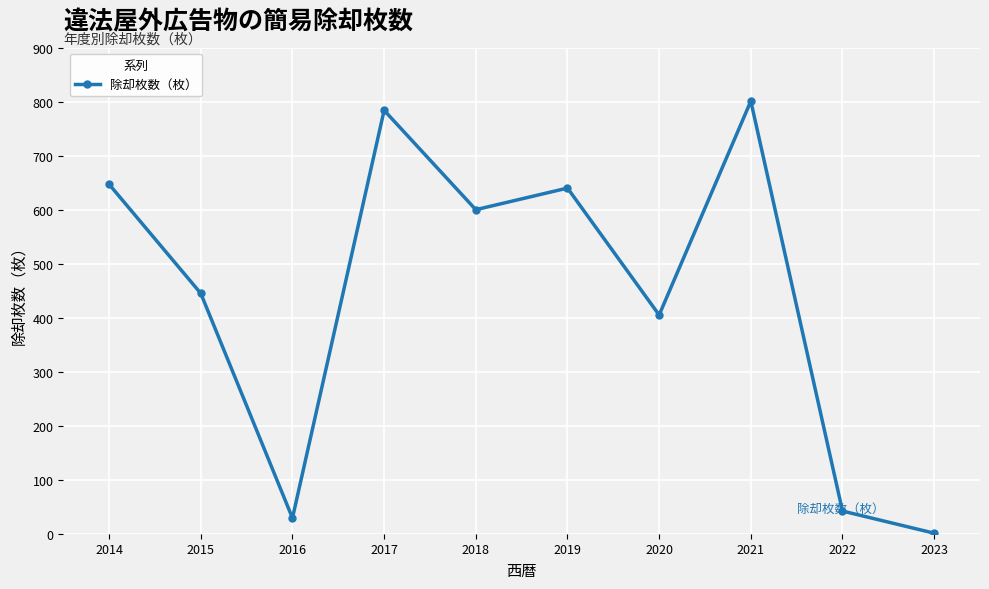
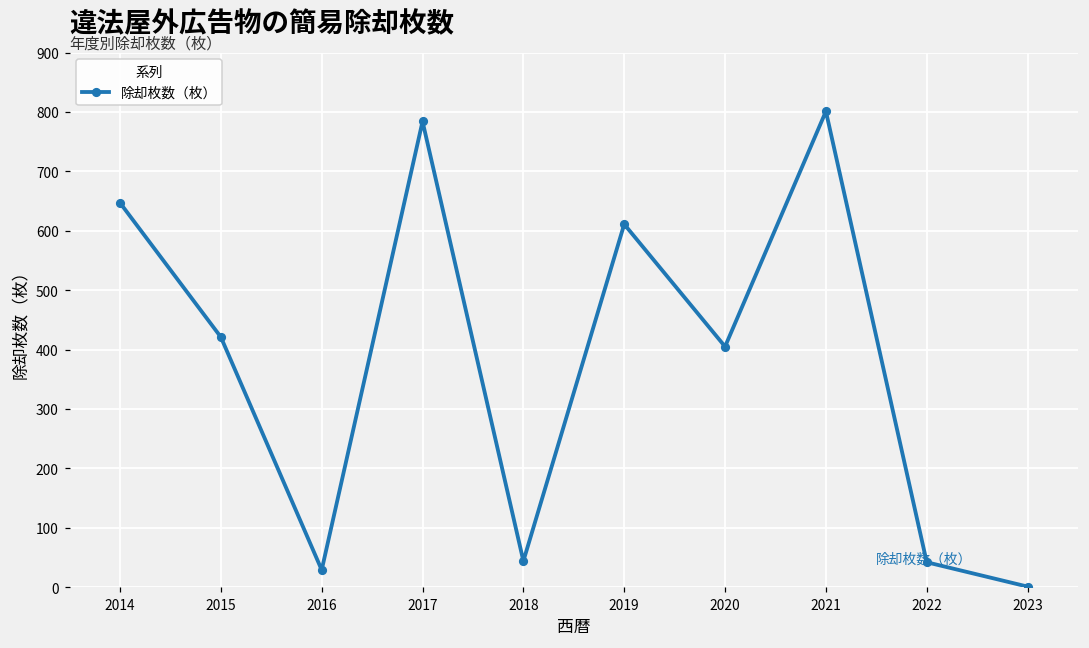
  {
    "2014": 650,
-   "2015": 450,
+   "2015": 420,
    "2016": 30,
    "2017": 780,
-   "2018": 600,
-   "2019": 640,
+   "2018": 40,
+   "2019": 610,
    "2020": 410,
    "2021": 800,
    "2022": 40,
    "2023": 0
  }
